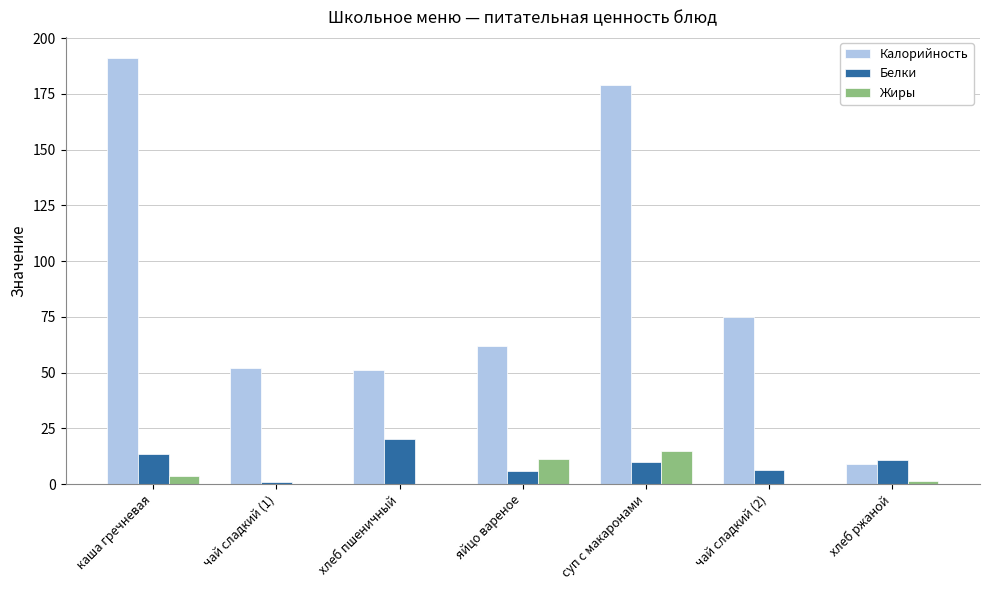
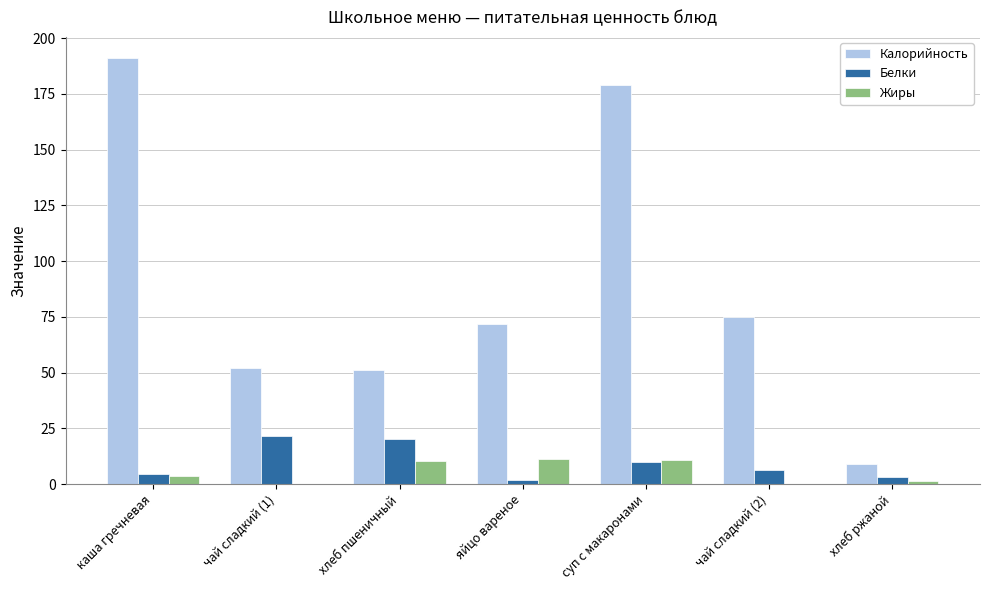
  {
    "Калорийность": {
      "каша гречневая": 191,
      "чай сладкий (1)": 52,
      "хлеб пшеничный": 51,
-     "яйцо вареное": 62,
+     "яйцо вареное": 72,
      "суп с макаронами": 179,
      "чай сладкий (2)": 75,
      "хлеб ржаной": 9
    },
    "Белки": {
-     "каша гречневая": 14,
-     "чай сладкий (1)": 1,
+     "каша гречневая": 5,
+     "чай сладкий (1)": 22,
      "хлеб пшеничный": 20,
-     "яйцо вареное": 6,
+     "яйцо вареное": 2,
      "суп с макаронами": 10,
      "чай сладкий (2)": 6,
-     "хлеб ржаной": 11
+     "хлеб ржаной": 3
    },
    "Жиры": {
      "каша гречневая": 4,
      "чай сладкий (1)": 0,
-     "хлеб пшеничный": 0,
+     "хлеб пшеничный": 10,
      "яйцо вареное": 11,
-     "суп с макаронами": 15,
+     "суп с макаронами": 11,
      "чай сладкий (2)": 0,
      "хлеб ржаной": 1
    }
  }
